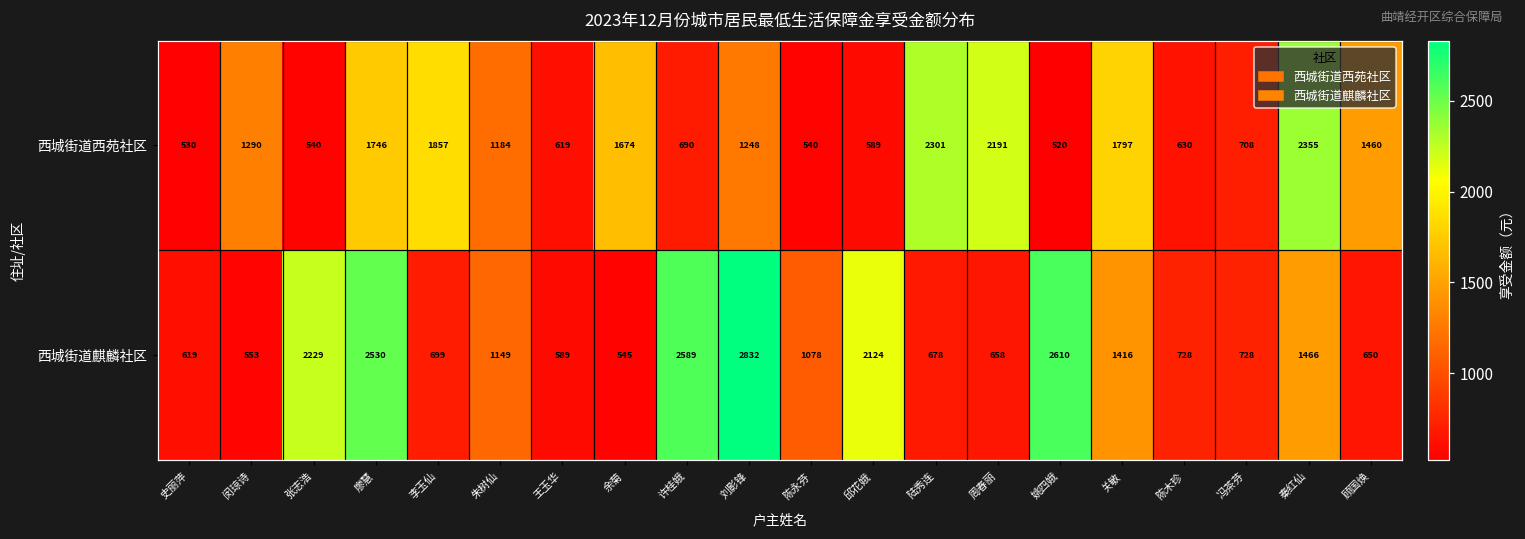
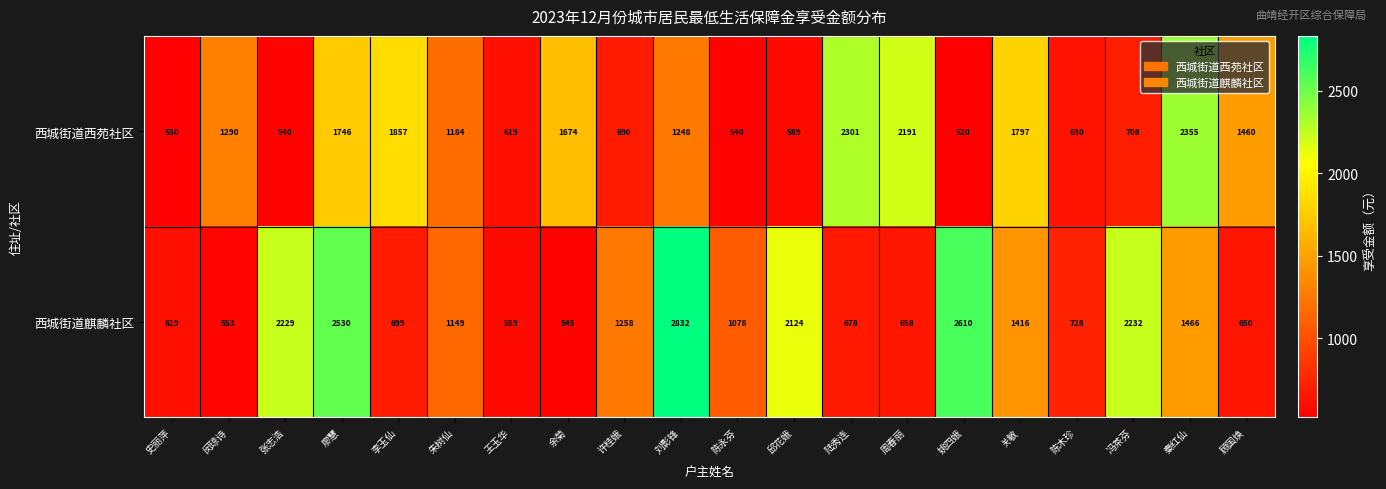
  {
    "西城街道西苑社区": {
      "史丽萍": 530,
      "闵琼诗": 1290,
      "张志浩": 540,
      "廖慧": 1746,
      "李玉仙": 1857,
      "朱树仙": 1184,
      "王玉华": 619,
      "余菊": 1674,
      "许桂娥": 690,
      "刘影锋": 1248,
      "陈永芬": 540,
      "邱花娥": 589,
      "陆秀连": 2301,
      "周春丽": 2191,
      "姚四娥": 520,
      "关敏": 1797,
      "陈木珍": 630,
      "冯茶芬": 708,
      "秦红仙": 2355,
      "顾国焕": 1460
    },
    "西城街道麒麟社区": {
      "史丽萍": 619,
      "闵琼诗": 553,
      "张志浩": 2229,
      "廖慧": 2530,
      "李玉仙": 699,
      "朱树仙": 1149,
      "王玉华": 589,
      "余菊": 545,
-     "许桂娥": 2589,
+     "许桂娥": 1258,
      "刘影锋": 2832,
      "陈永芬": 1078,
      "邱花娥": 2124,
      "陆秀连": 678,
      "周春丽": 658,
      "姚四娥": 2610,
      "关敏": 1416,
      "陈木珍": 728,
-     "冯茶芬": 728,
+     "冯茶芬": 2232,
      "秦红仙": 1466,
      "顾国焕": 650
    }
  }
